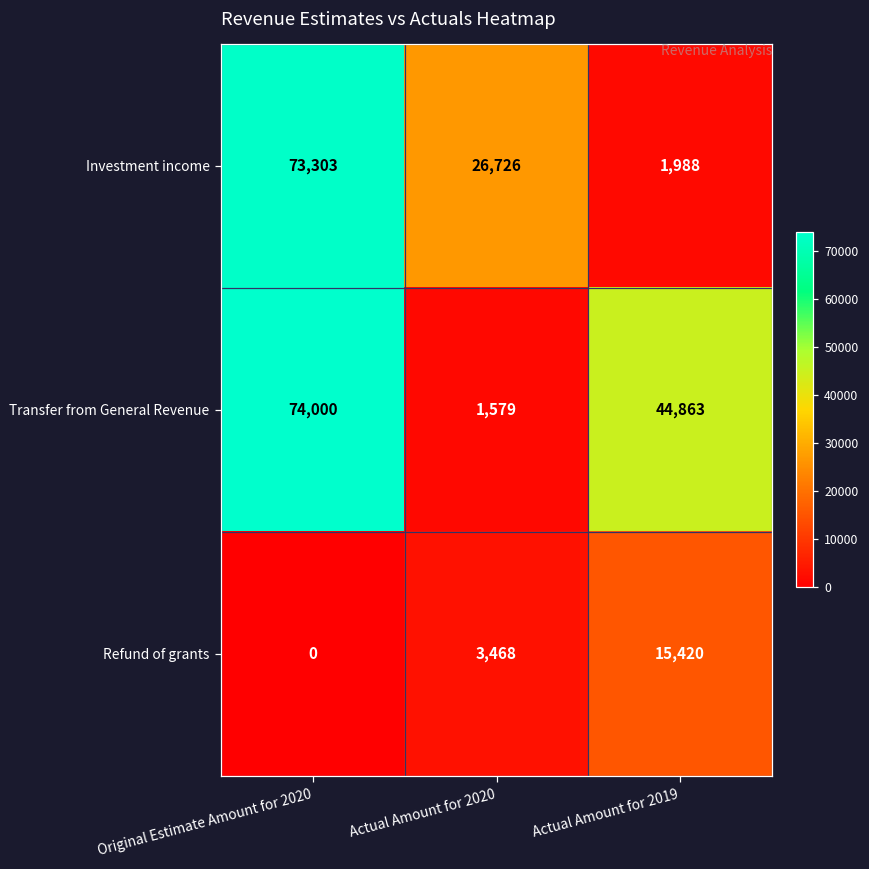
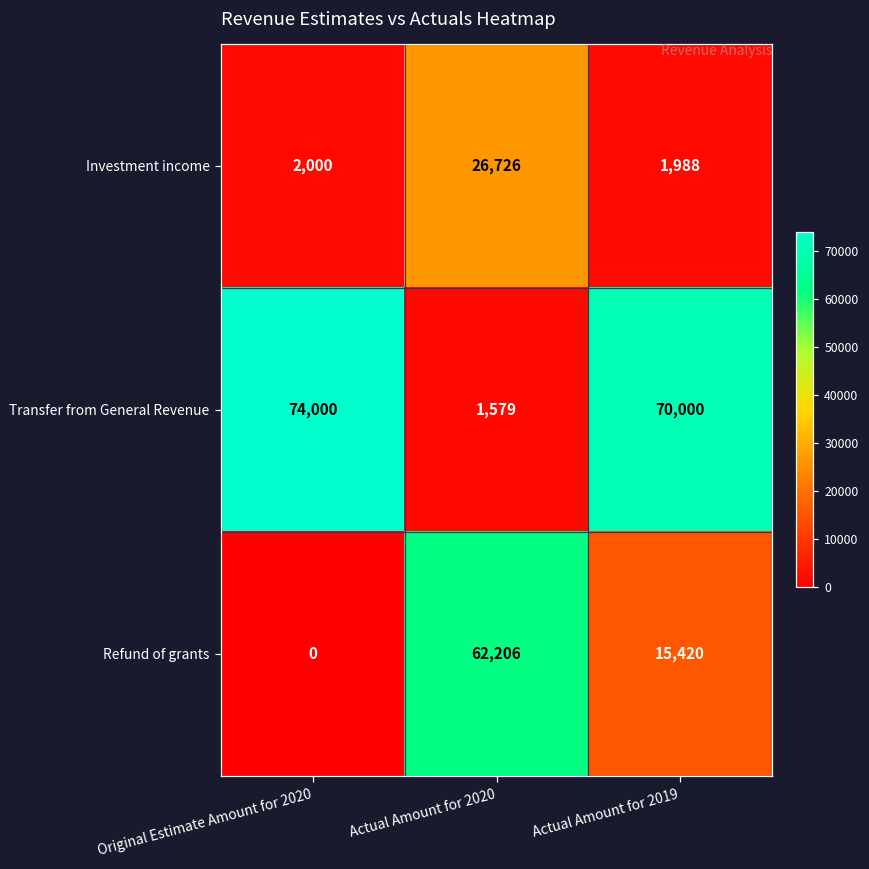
  {
    "Investment income": {
-     "Original Estimate Amount for 2020": "73,303",
+     "Original Estimate Amount for 2020": "2,000",
      "Actual Amount for 2020": "26,726"
    },
    "Transfer from General Revenue": {
      "Original Estimate Amount for 2020": "74,000",
      "Actual Amount for 2020": "1,579",
-     "Actual Amount for 2019": "44,863"
+     "Actual Amount for 2019": "70,000"
    },
    "Refund of grants": {
      "Original Estimate Amount for 2020": "0",
-     "Actual Amount for 2020": "3,468",
+     "Actual Amount for 2020": "62,206",
      "Actual Amount for 2019": "15,420"
    }
  }
